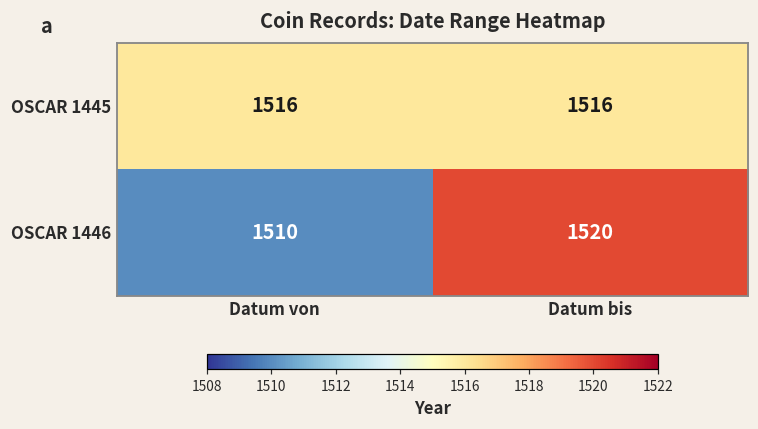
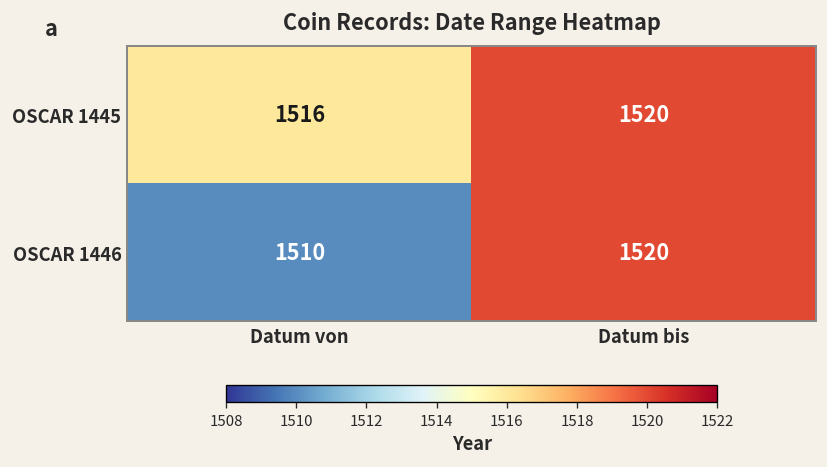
  {
    "OSCAR 1445": {
      "Datum von": 1516,
-     "Datum bis": 1516
+     "Datum bis": 1520
    },
    "OSCAR 1446": {
      "Datum von": 1510,
      "Datum bis": 1520
    }
  }
